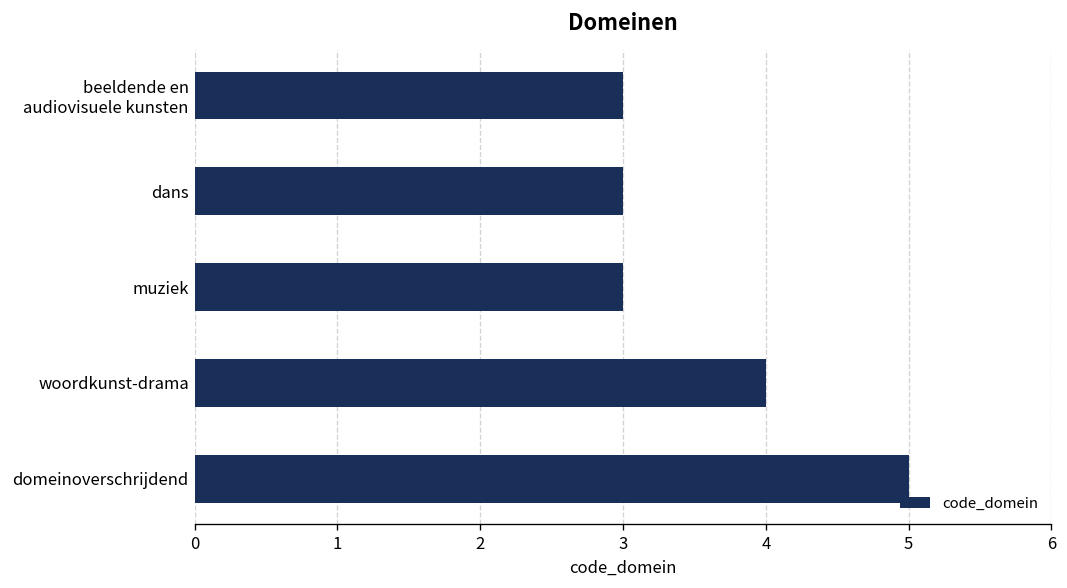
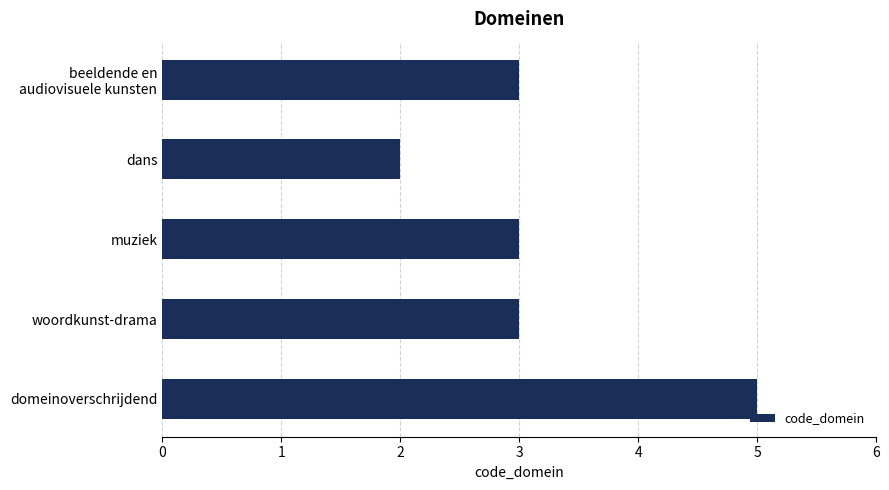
  {
    "beeldende en audiovisuele kunsten": 3,
-   "dans": 3,
+   "dans": 2,
    "muziek": 3,
-   "woordkunst-drama": 4,
+   "woordkunst-drama": 3,
    "domeinoverschrijdend": 5
  }
